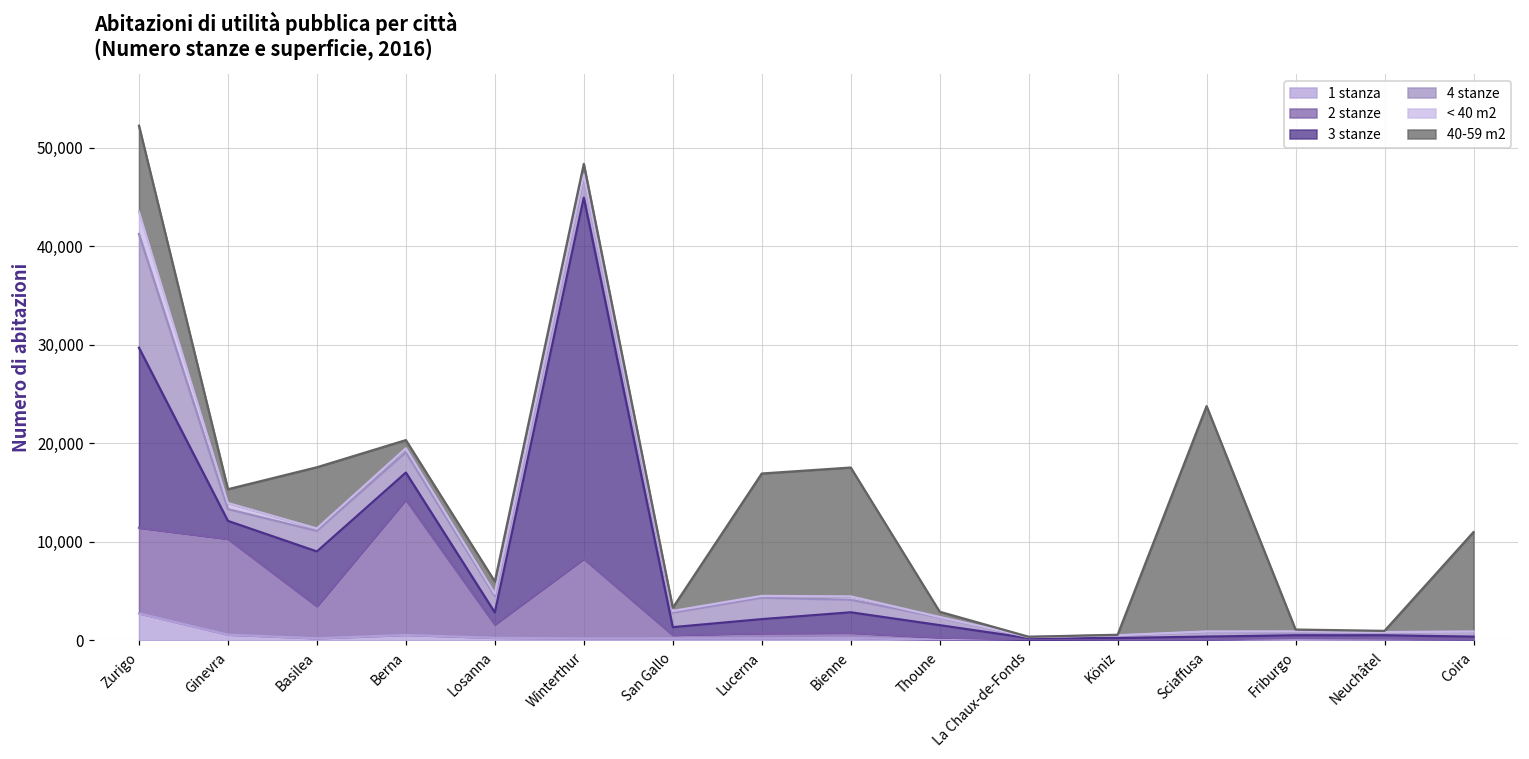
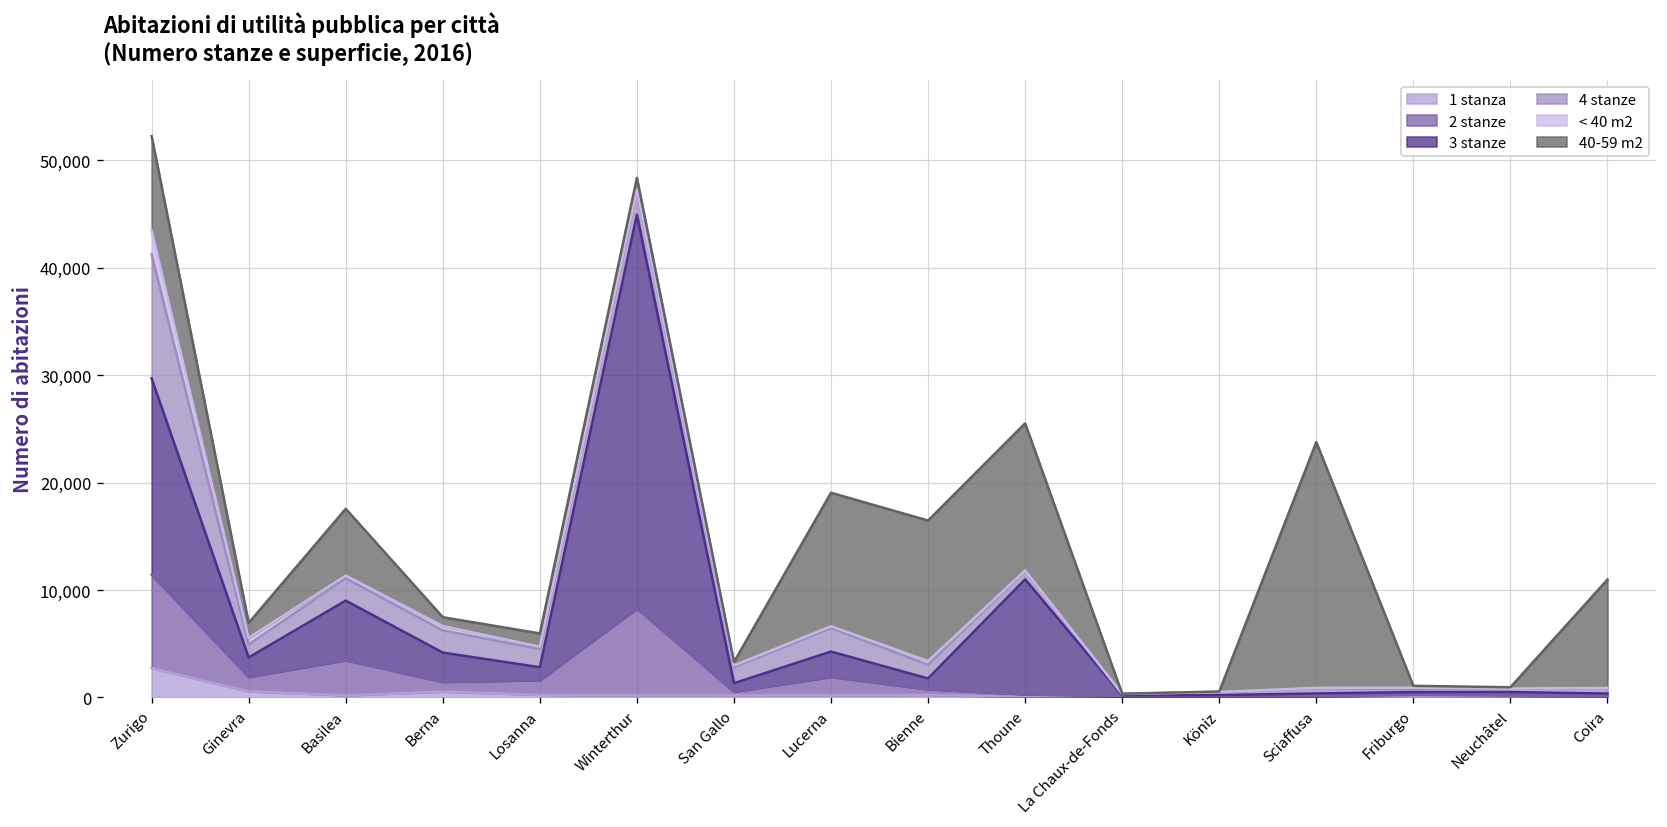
  {
    "2 stanze": {
      "Zurigo": "9,000",
-     "Ginevra": "10,000",
+     "Ginevra": "1,000",
      "Basilea": "3,000",
-     "Berna": "14,000",
+     "Berna": "1,000",
      "Losanna": "1,000",
      "Winterthur": "8,000",
      "San Gallo": "0",
-     "Lucerna": "1,000",
+     "Lucerna": "2,000",
      "Bienne": "1,000"
    },
    "3 stanze": {
      "Zurigo": "18,000",
      "Ginevra": "2,000",
      "Basilea": "6,000",
      "Berna": "3,000",
      "Losanna": "1,000",
      "Winterthur": "37,000",
      "San Gallo": "1,000",
-     "Lucerna": "1,000",
-     "Bienne": "2,000",
-     "Thoune": "1,000",
+     "Lucerna": "2,000",
+     "Bienne": "1,000",
+     "Thoune": "11,000",
      "Neuchâtel": "0"
    },
    "40-59 m2": {
      "Zurigo": "9,000",
      "Ginevra": "1,000",
      "Basilea": "6,000",
      "Berna": "1,000",
      "Losanna": "1,000",
      "Winterthur": "1,000",
      "San Gallo": "0",
      "Lucerna": "12,000",
      "Bienne": "13,000",
-     "Thoune": "1,000",
+     "Thoune": "14,000",
      "Sciaffusa": "23,000",
      "Coira": "10,000"
    }
  }
